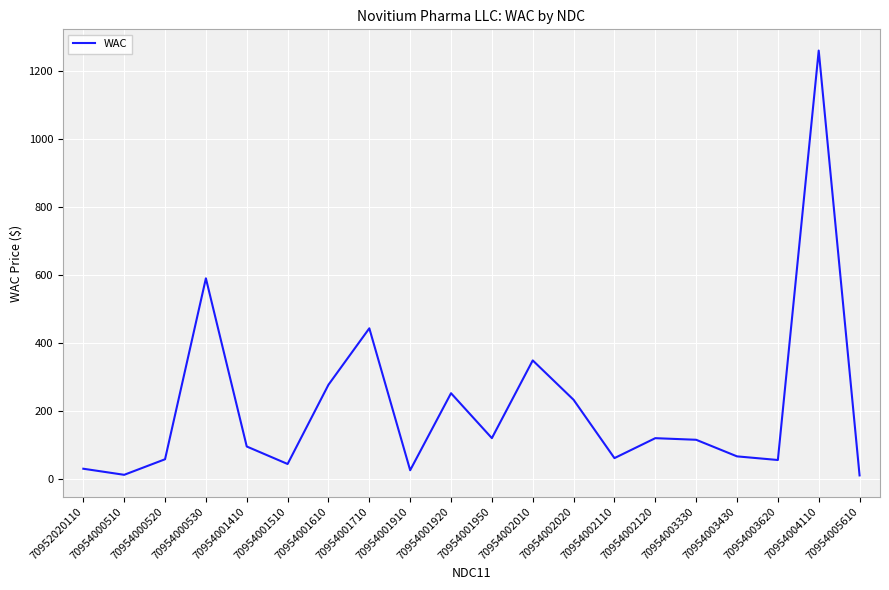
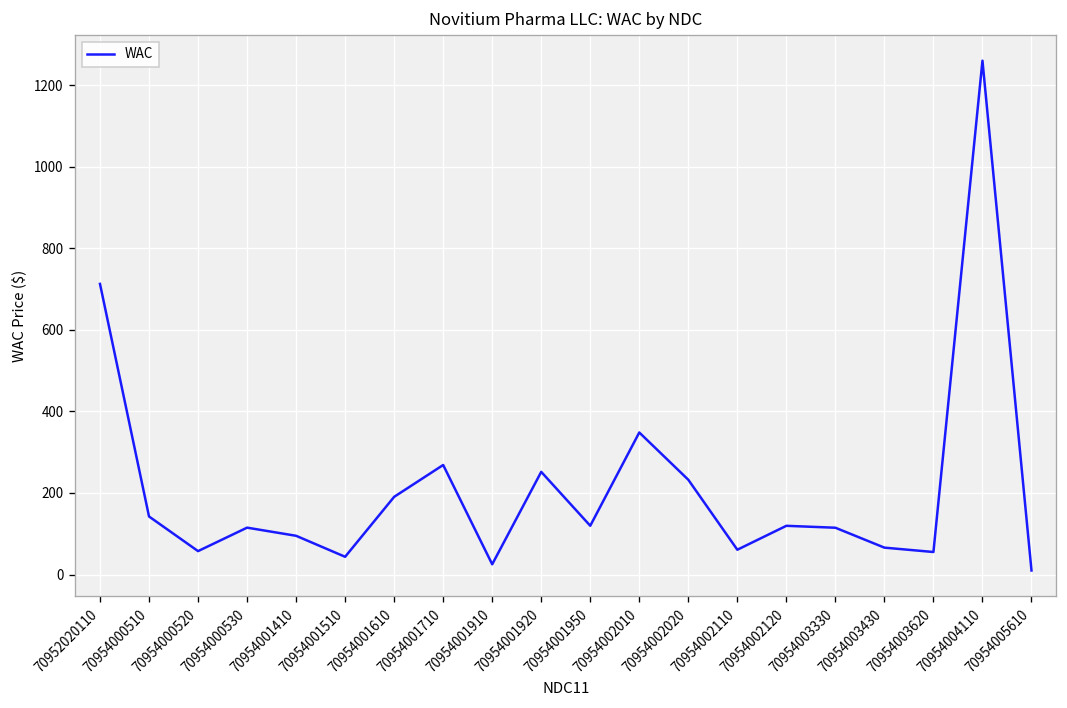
  {
-   "70952020110": 30,
-   "70954000510": 10,
+   "70952020110": 710,
+   "70954000510": 140,
    "70954000520": 60,
-   "70954000530": 590,
+   "70954000530": 120,
    "70954001410": 100,
    "70954001510": 40,
-   "70954001610": 280,
-   "70954001710": 440,
+   "70954001610": 190,
+   "70954001710": 270,
    "70954001910": 30,
    "70954001920": 250,
    "70954001950": 120,
    "70954002010": 350,
    "70954002020": 230,
    "70954002110": 60,
    "70954002120": 120,
    "70954003330": 110,
    "70954003430": 70,
    "70954003620": 60,
    "70954004110": 1260,
    "70954005610": 10
  }
